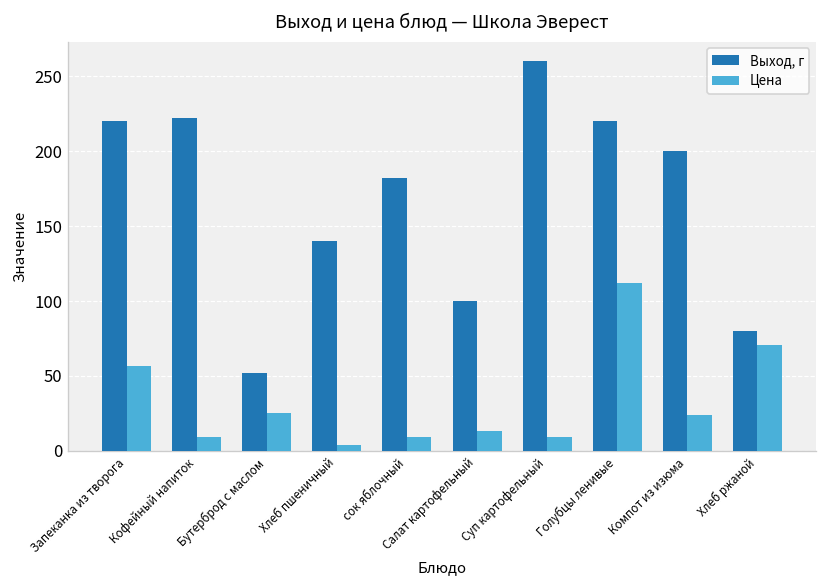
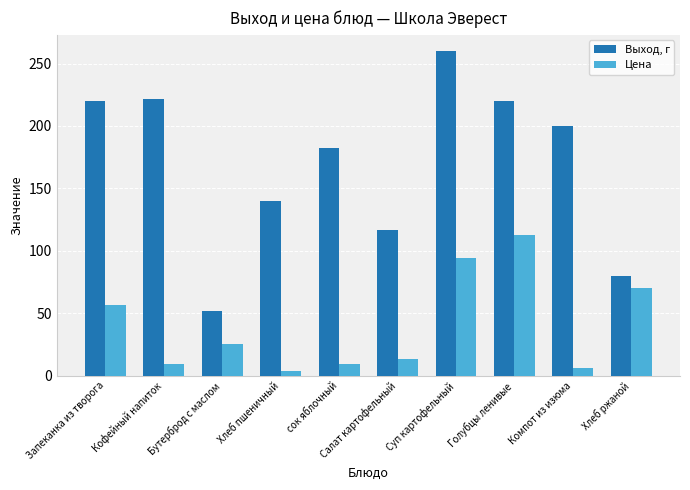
  {
    "Выход, г": {
      "Запеканка из творога": 220,
      "Кофейный напиток": 222,
      "Бутерброд с маслом": 52,
      "Хлеб пшеничный": 140,
      "сок яблочный": 182,
-     "Салат картофельный": 100,
+     "Салат картофельный": 117,
      "Суп картофельный": 260,
      "Голубцы ленивые": 220,
      "Компот из изюма": 200,
      "Хлеб ржаной": 80
    },
    "Цена": {
      "Запеканка из творога": 57,
      "Кофейный напиток": 9,
      "Бутерброд с маслом": 25,
      "Хлеб пшеничный": 4,
      "сок яблочный": 9,
      "Салат картофельный": 13,
-     "Суп картофельный": 9,
+     "Суп картофельный": 94,
      "Голубцы ленивые": 112,
-     "Компот из изюма": 24,
+     "Компот из изюма": 6,
      "Хлеб ржаной": 70
    }
  }
